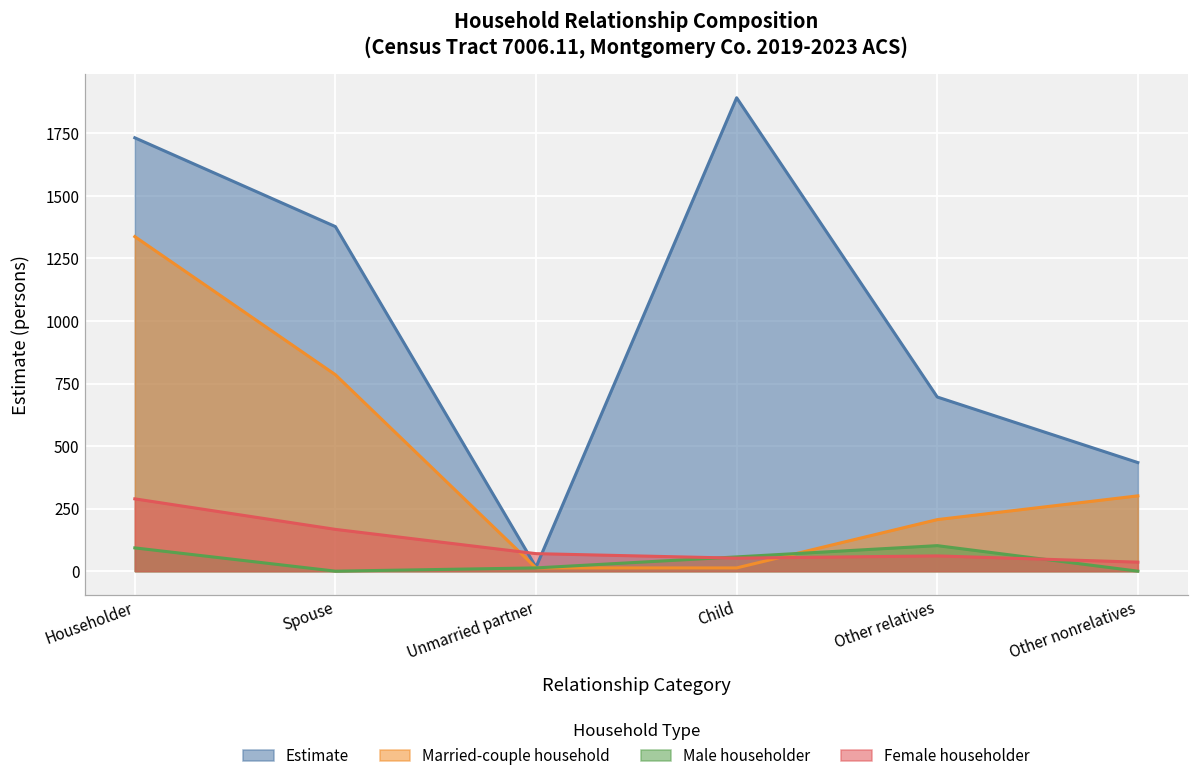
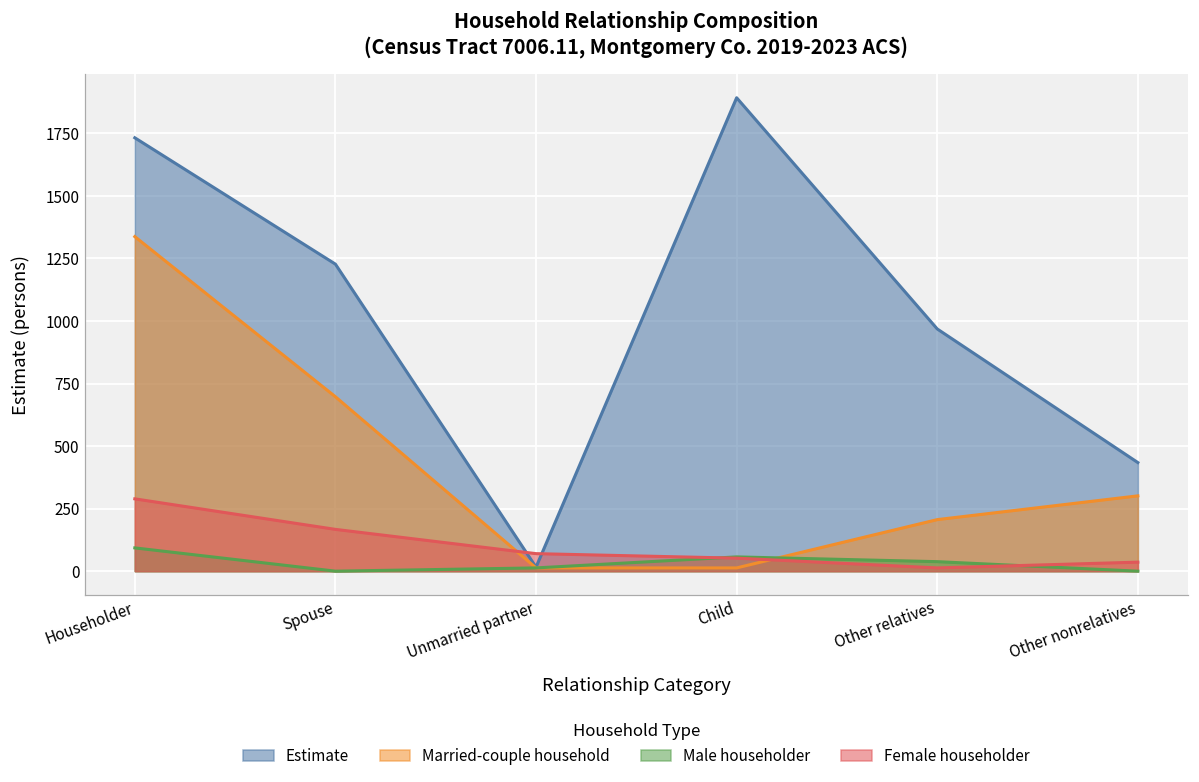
  {
    "Estimate": {
      "Householder": 1730,
-     "Spouse": 1380,
+     "Spouse": 1230,
      "Child": 1890,
-     "Other relatives": 700,
+     "Other relatives": 970,
      "Other nonrelatives": 430
    },
    "Married-couple household": {
      "Householder": 1340,
-     "Spouse": 790,
+     "Spouse": 700,
      "Child": 10,
      "Other relatives": 210,
      "Other nonrelatives": 300
    },
    "Male householder": {
      "Householder": 90,
      "Spouse": 0,
-     "Other relatives": 100,
+     "Other relatives": 40,
      "Other nonrelatives": 0
    },
    "Female householder": {
      "Householder": 290,
      "Spouse": 170,
      "Unmarried partner": 70,
-     "Other relatives": 60,
+     "Other relatives": 10,
      "Other nonrelatives": 40
    }
  }
